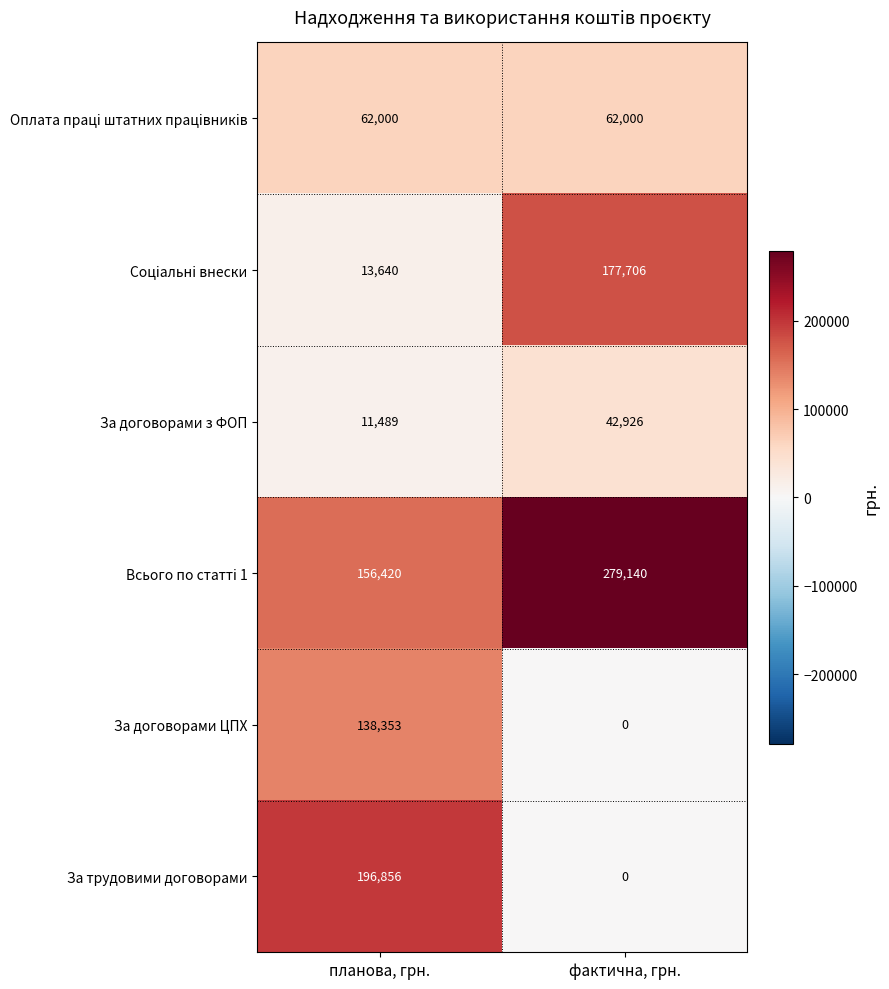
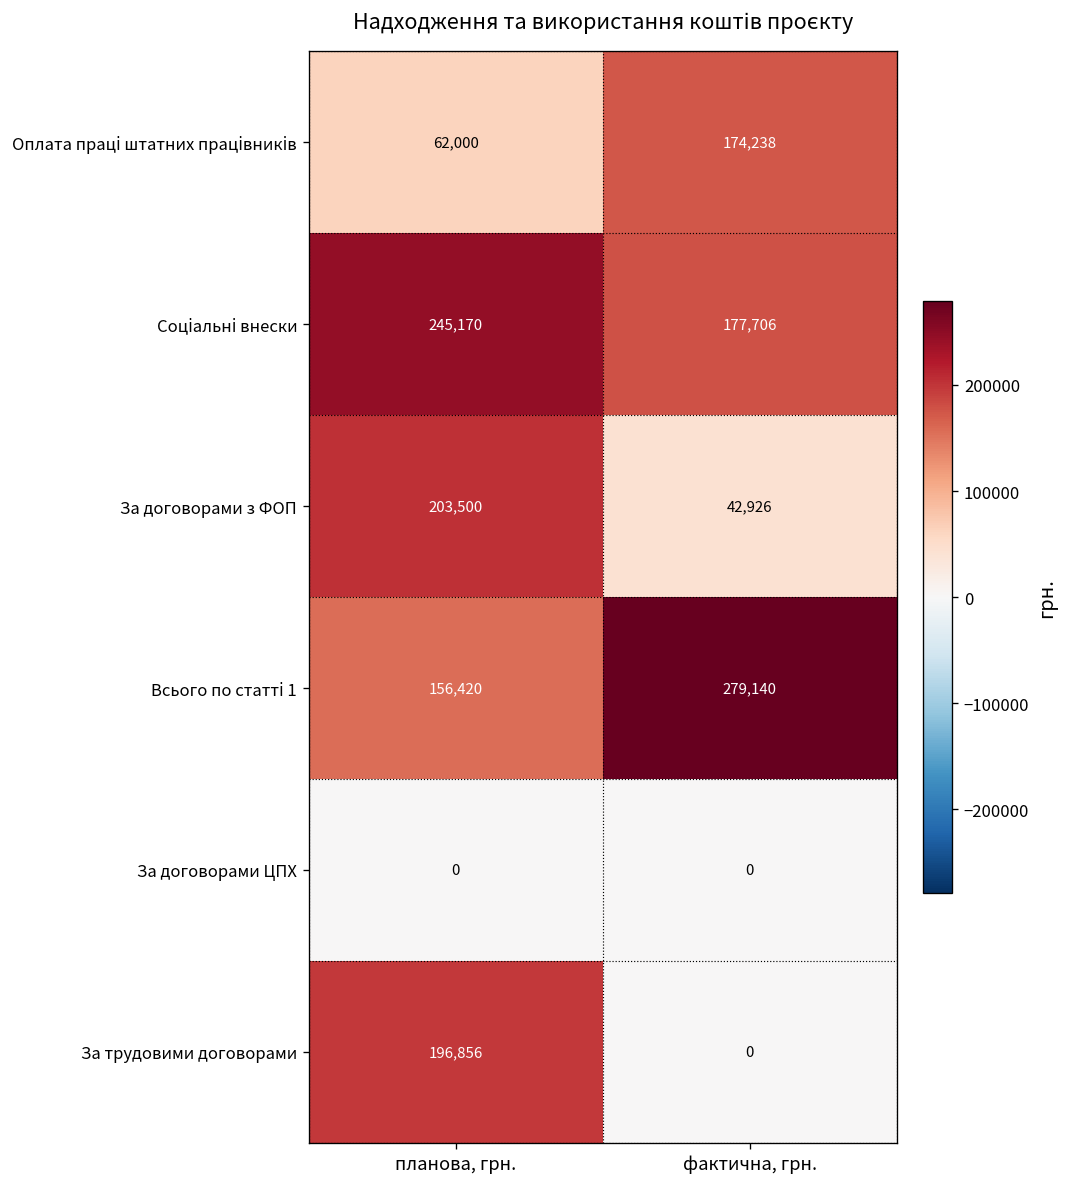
  {
    "Оплата праці штатних працівників": {
      "планова, грн.": "62,000",
-     "фактична, грн.": "62,000"
+     "фактична, грн.": "174,238"
    },
    "Соціальні внески": {
-     "планова, грн.": "13,640",
+     "планова, грн.": "245,170",
      "фактична, грн.": "177,706"
    },
    "За договорами з ФОП": {
-     "планова, грн.": "11,489",
+     "планова, грн.": "203,500",
      "фактична, грн.": "42,926"
    },
    "Всього по статті 1": {
      "планова, грн.": "156,420",
      "фактична, грн.": "279,140"
    },
    "За договорами ЦПХ": {
-     "планова, грн.": "138,353",
+     "планова, грн.": "0",
      "фактична, грн.": "0"
    },
    "За трудовими договорами": {
      "планова, грн.": "196,856",
      "фактична, грн.": "0"
    }
  }
